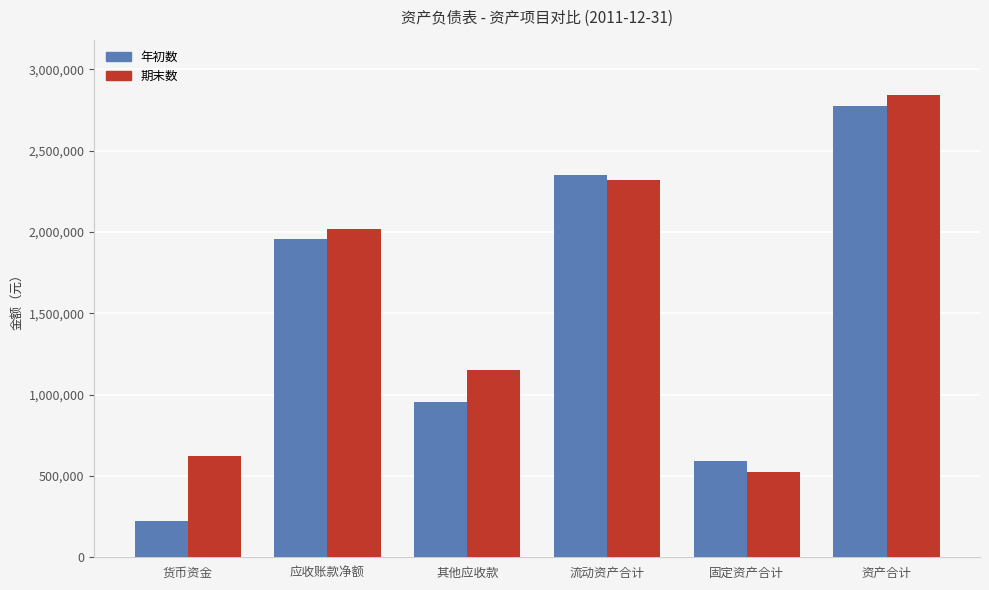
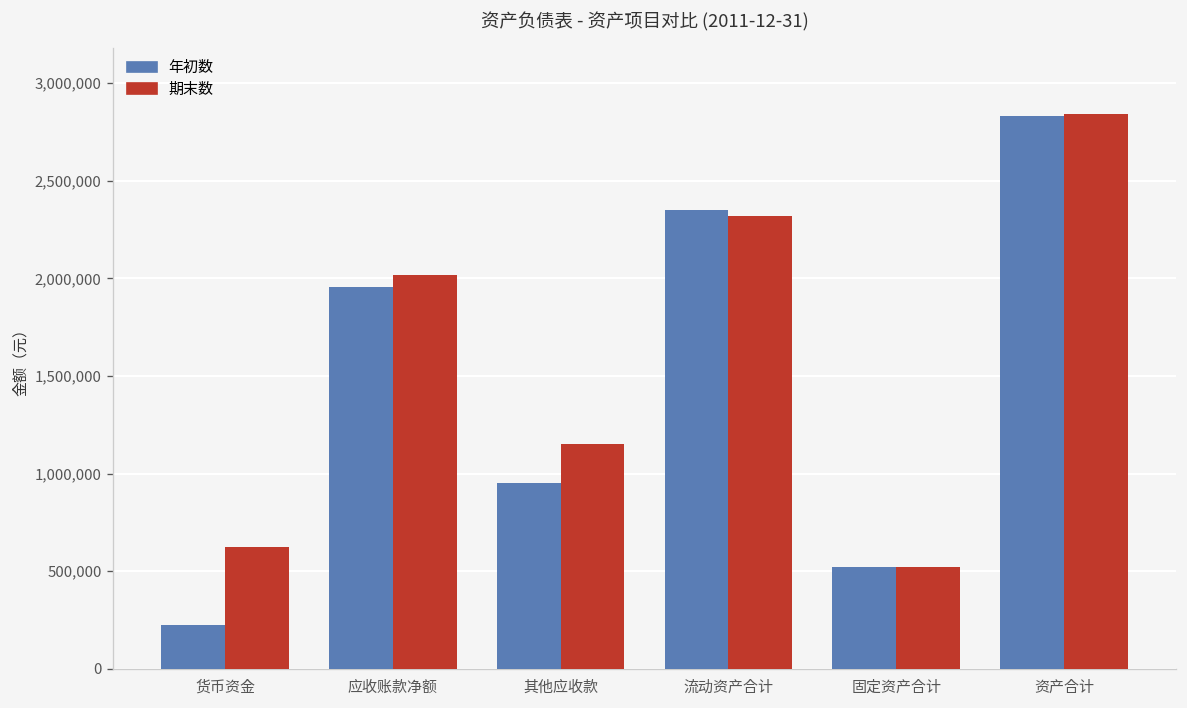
  {
    "年初数": {
      "货币资金": "220,000",
      "应收账款净额": "1,960,000",
      "其他应收款": "950,000",
      "流动资产合计": "2,350,000",
-     "固定资产合计": "590,000",
-     "资产合计": "2,770,000"
+     "固定资产合计": "520,000",
+     "资产合计": "2,830,000"
    },
    "期末数": {
      "货币资金": "620,000",
      "应收账款净额": "2,020,000",
      "其他应收款": "1,150,000",
      "流动资产合计": "2,320,000",
      "固定资产合计": "520,000",
      "资产合计": "2,840,000"
    }
  }
